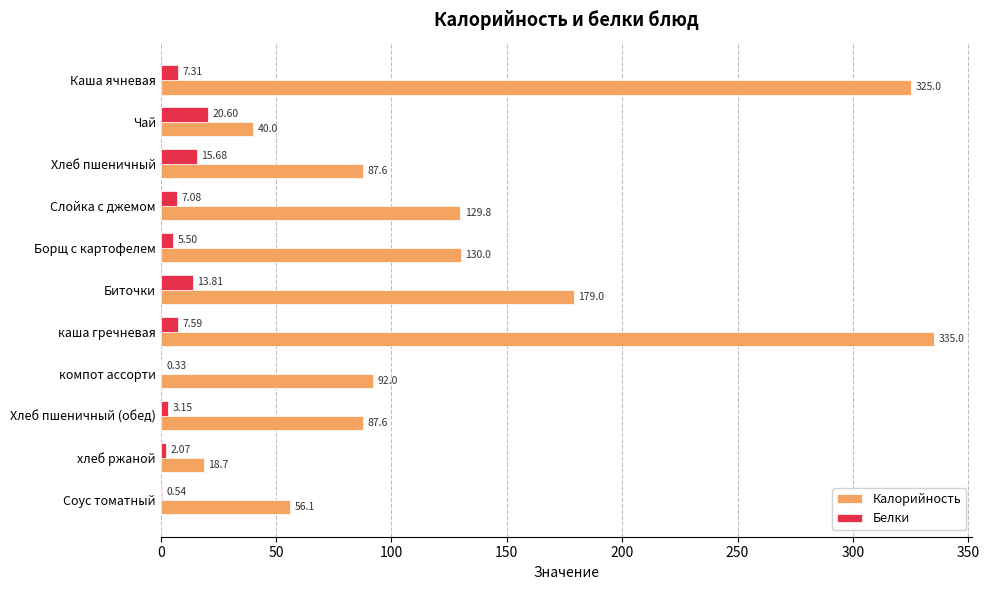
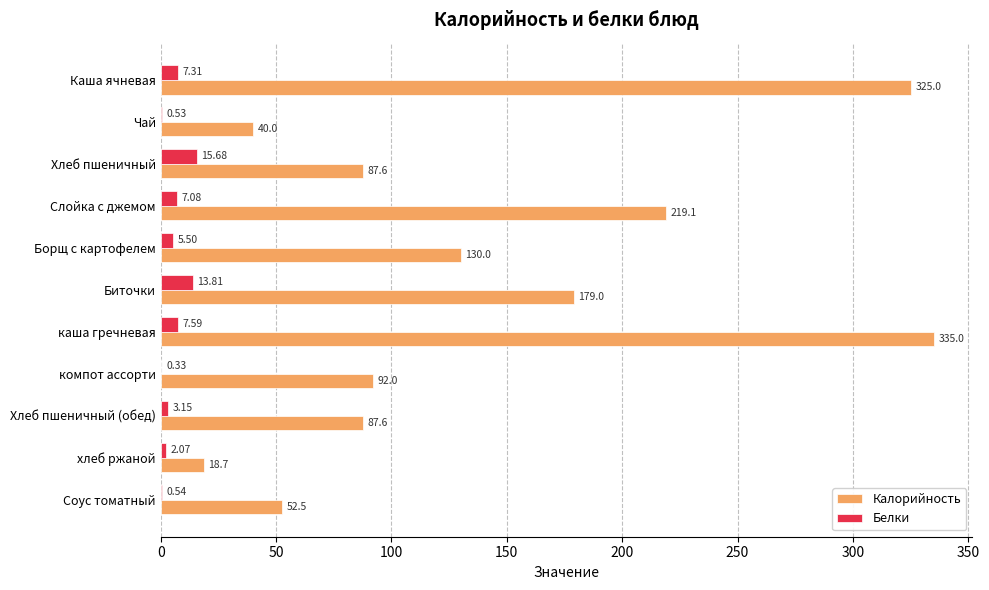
  {
    "Калорийность": {
      "Каша ячневая": 325.0,
      "Чай": 40.0,
      "Хлеб пшеничный": 87.6,
-     "Слойка с джемом": 129.8,
+     "Слойка с джемом": 219.1,
      "Борщ с картофелем": 130.0,
      "Биточки": 179.0,
      "каша гречневая": 335.0,
      "компот ассорти": 92.0,
      "Хлеб пшеничный (обед)": 87.6,
      "хлеб ржаной": 18.7,
-     "Соус томатный": 56.1
+     "Соус томатный": 52.5
    },
    "Белки": {
      "Каша ячневая": 7.31,
-     "Чай": 20.60,
+     "Чай": 0.53,
      "Хлеб пшеничный": 15.68,
      "Слойка с джемом": 7.08,
      "Борщ с картофелем": 5.50,
      "Биточки": 13.81,
      "каша гречневая": 7.59,
      "компот ассорти": 0.33,
      "Хлеб пшеничный (обед)": 3.15,
      "хлеб ржаной": 2.07,
      "Соус томатный": 0.54
    }
  }
